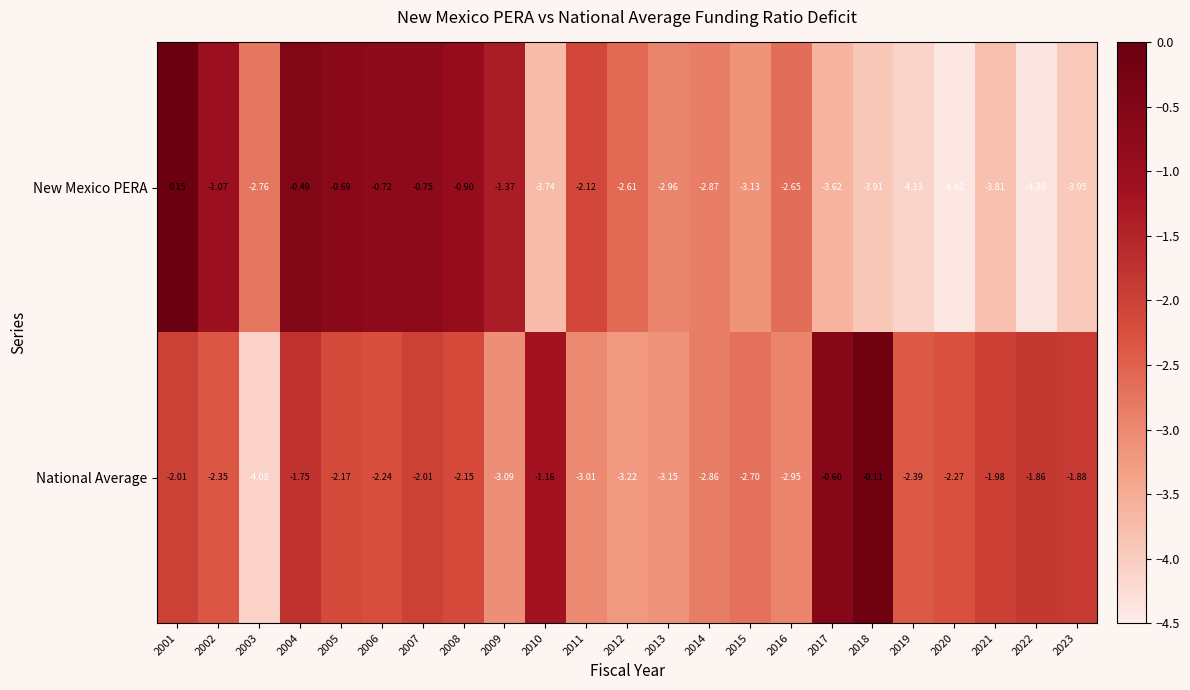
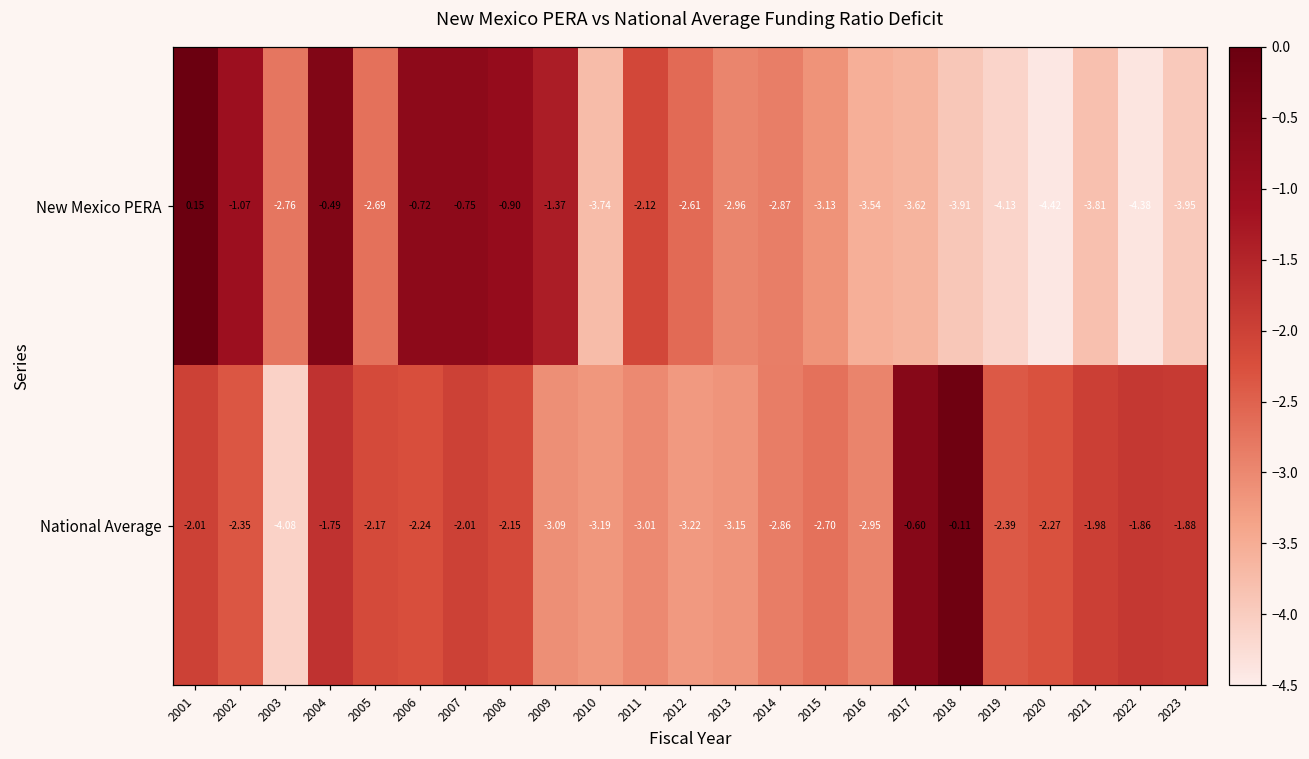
  {
    "New Mexico PERA": {
      "2001": 0.15,
      "2002": -1.07,
      "2003": -2.76,
      "2004": -0.49,
-     "2005": -0.69,
+     "2005": -2.69,
      "2006": -0.72,
      "2007": -0.75,
      "2008": -0.90,
      "2009": -1.37,
      "2010": -3.74,
      "2011": -2.12,
      "2012": -2.61,
      "2013": -2.96,
      "2014": -2.87,
      "2015": -3.13,
-     "2016": -2.65,
+     "2016": -3.54,
      "2017": -3.62,
      "2018": -3.91,
      "2019": -4.13,
      "2021": -3.81,
      "2023": -3.95
    },
    "National Average": {
      "2001": -2.01,
      "2002": -2.35,
      "2003": -4.08,
      "2004": -1.75,
      "2005": -2.17,
      "2006": -2.24,
      "2007": -2.01,
      "2008": -2.15,
      "2009": -3.09,
-     "2010": -1.16,
+     "2010": -3.19,
      "2011": -3.01,
      "2012": -3.22,
      "2013": -3.15,
      "2014": -2.86,
      "2015": -2.70,
      "2016": -2.95,
      "2017": -0.60,
      "2018": -0.11,
      "2019": -2.39,
      "2020": -2.27,
      "2021": -1.98,
      "2022": -1.86,
      "2023": -1.88
    }
  }
